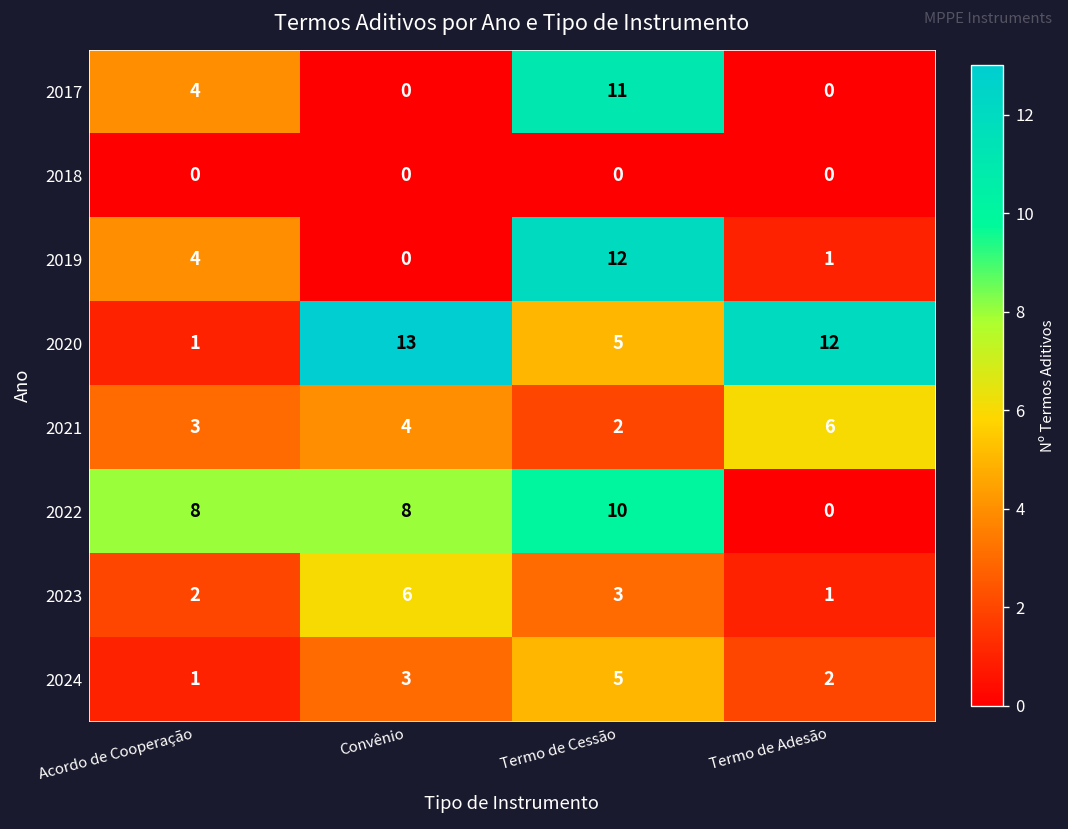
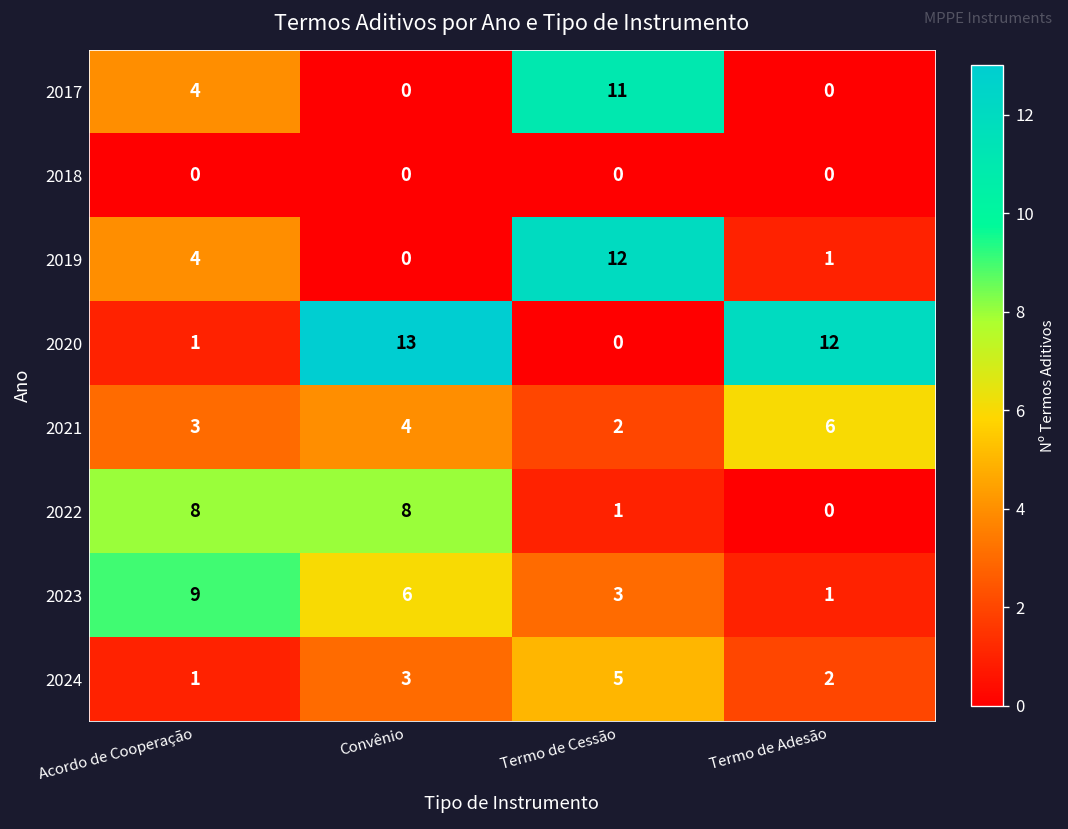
  {
    "2017": {
      "Acordo de Cooperação": 4,
      "Convênio": 0,
      "Termo de Cessão": 11,
      "Termo de Adesão": 0
    },
    "2018": {
      "Acordo de Cooperação": 0,
      "Convênio": 0,
      "Termo de Cessão": 0,
      "Termo de Adesão": 0
    },
    "2019": {
      "Acordo de Cooperação": 4,
      "Convênio": 0,
      "Termo de Cessão": 12,
      "Termo de Adesão": 1
    },
    "2020": {
      "Acordo de Cooperação": 1,
      "Convênio": 13,
-     "Termo de Cessão": 5,
+     "Termo de Cessão": 0,
      "Termo de Adesão": 12
    },
    "2021": {
      "Acordo de Cooperação": 3,
      "Convênio": 4,
      "Termo de Cessão": 2,
      "Termo de Adesão": 6
    },
    "2022": {
      "Acordo de Cooperação": 8,
      "Convênio": 8,
-     "Termo de Cessão": 10,
+     "Termo de Cessão": 1,
      "Termo de Adesão": 0
    },
    "2023": {
-     "Acordo de Cooperação": 2,
+     "Acordo de Cooperação": 9,
      "Convênio": 6,
      "Termo de Cessão": 3,
      "Termo de Adesão": 1
    },
    "2024": {
      "Acordo de Cooperação": 1,
      "Convênio": 3,
      "Termo de Cessão": 5,
      "Termo de Adesão": 2
    }
  }
